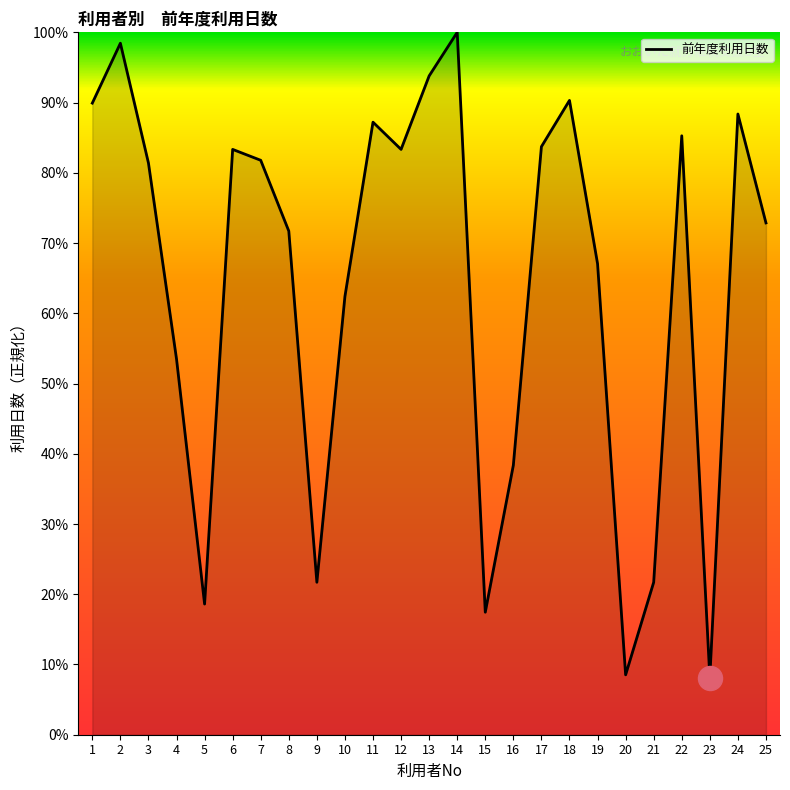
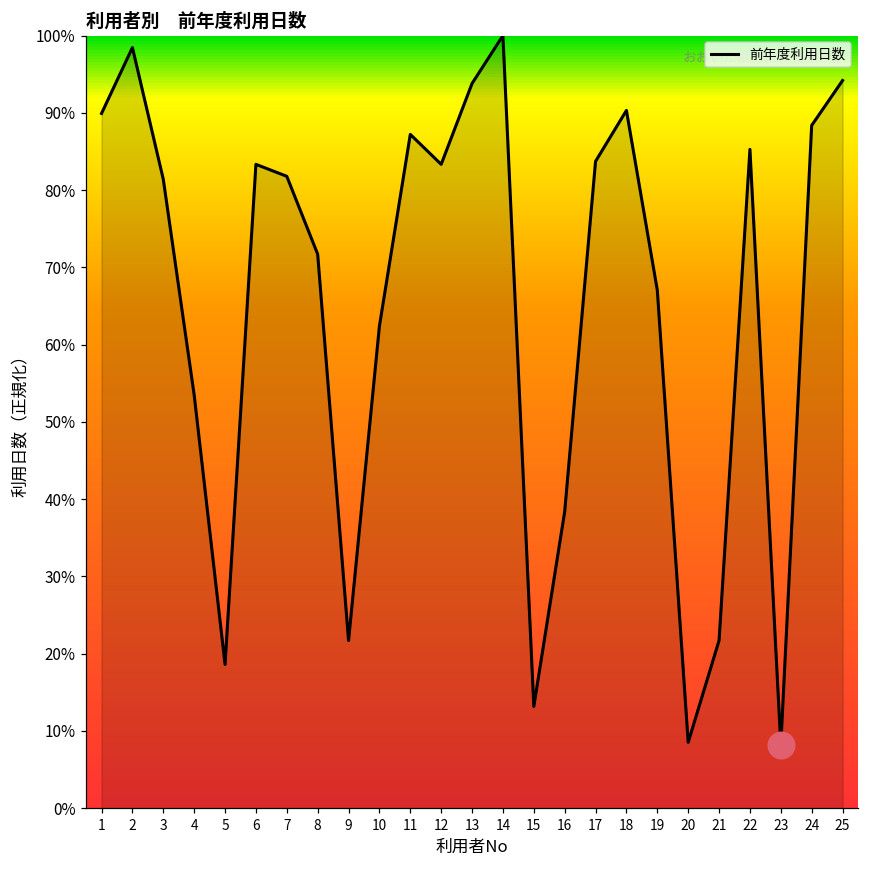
  {
    "前年度利用日数": {
      "1": "90%",
      "2": "98%",
      "3": "81%",
      "4": "53%",
      "5": "19%",
      "6": "83%",
      "7": "82%",
      "8": "72%",
      "9": "22%",
      "10": "62%",
      "11": "87%",
      "12": "83%",
      "13": "94%",
      "14": "100%",
-     "15": "17%",
+     "15": "13%",
      "16": "38%",
      "17": "84%",
      "18": "90%",
      "19": "67%",
      "20": "9%",
      "21": "22%",
      "22": "85%",
      "24": "88%",
-     "25": "73%"
+     "25": "94%"
    }
  }
